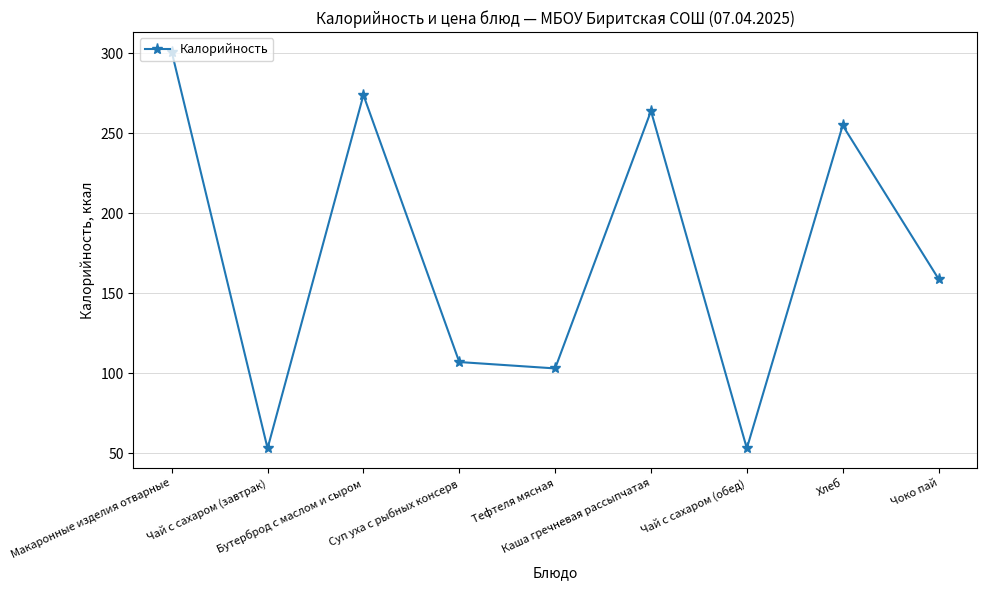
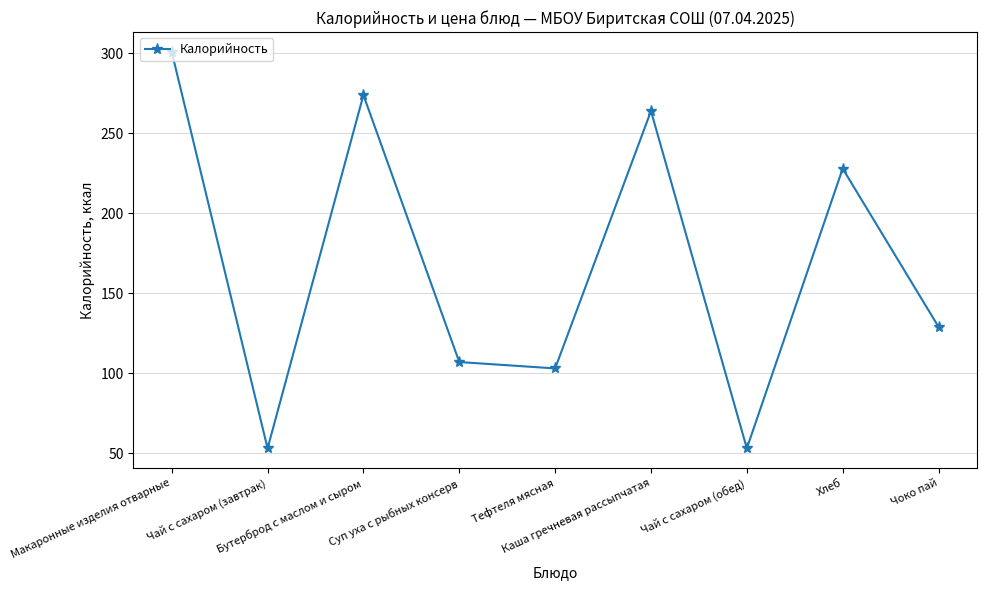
  {
    "Чай с сахаром (завтрак)": 53,
    "Бутерброд с маслом и сыром": 274,
    "Суп уха с рыбных консерв": 107,
    "Тефтеля мясная": 103,
    "Каша гречневая рассыпчатая": 264,
    "Чай с сахаром (обед)": 53,
-   "Хлеб": 255,
-   "Чоко пай": 159
+   "Хлеб": 228,
+   "Чоко пай": 129
  }
